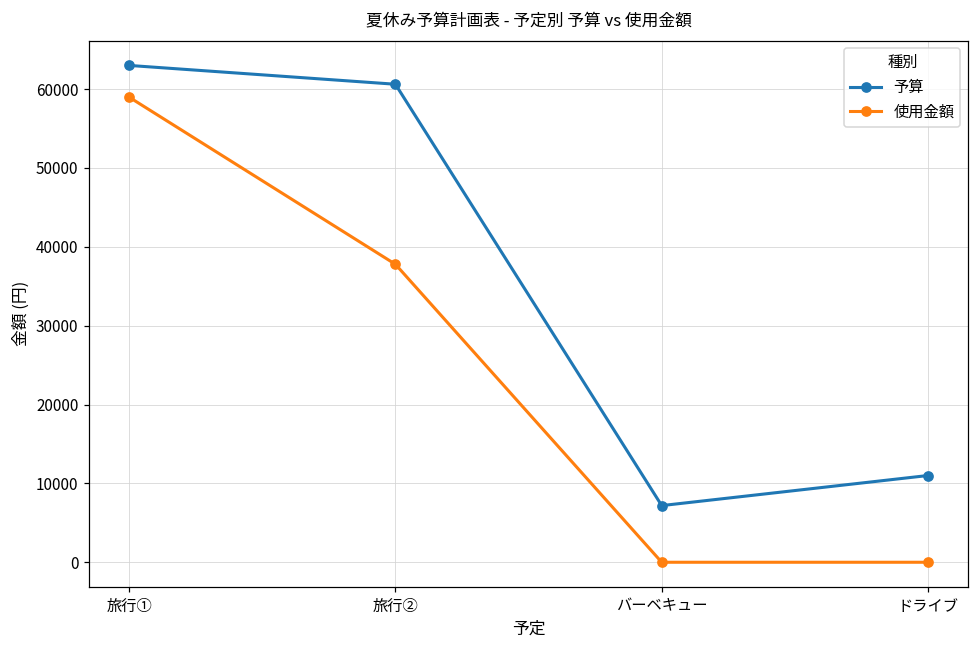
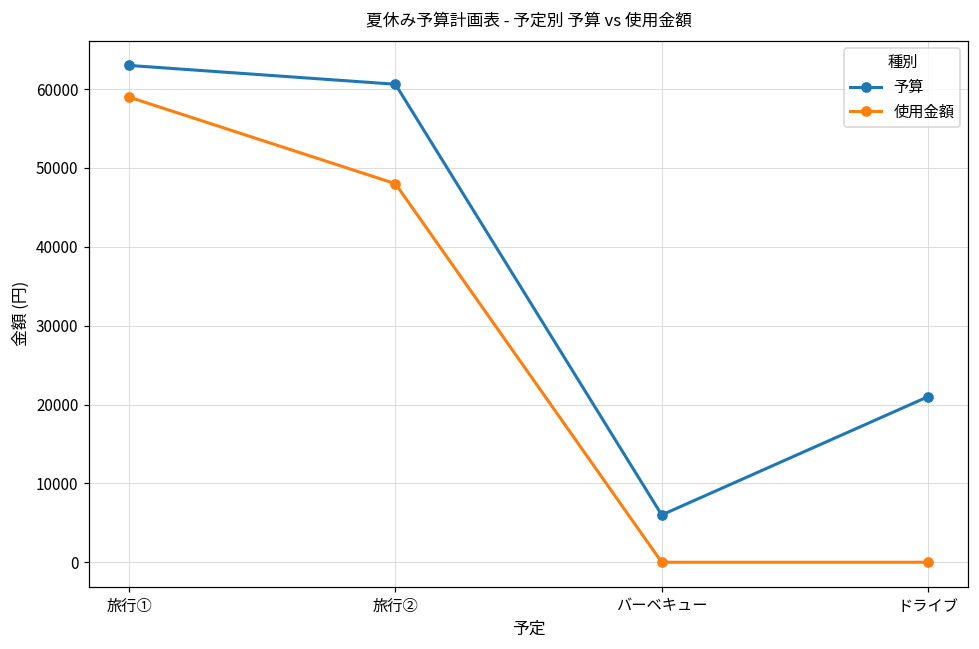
  {
    "予算": {
      "旅行①": 63000,
      "旅行②": 61000,
-     "バーベキュー": 7000,
-     "ドライブ": 11000
+     "バーベキュー": 6000,
+     "ドライブ": 21000
    },
    "使用金額": {
      "旅行①": 59000,
-     "旅行②": 38000,
+     "旅行②": 48000,
      "バーベキュー": 0,
      "ドライブ": 0
    }
  }
